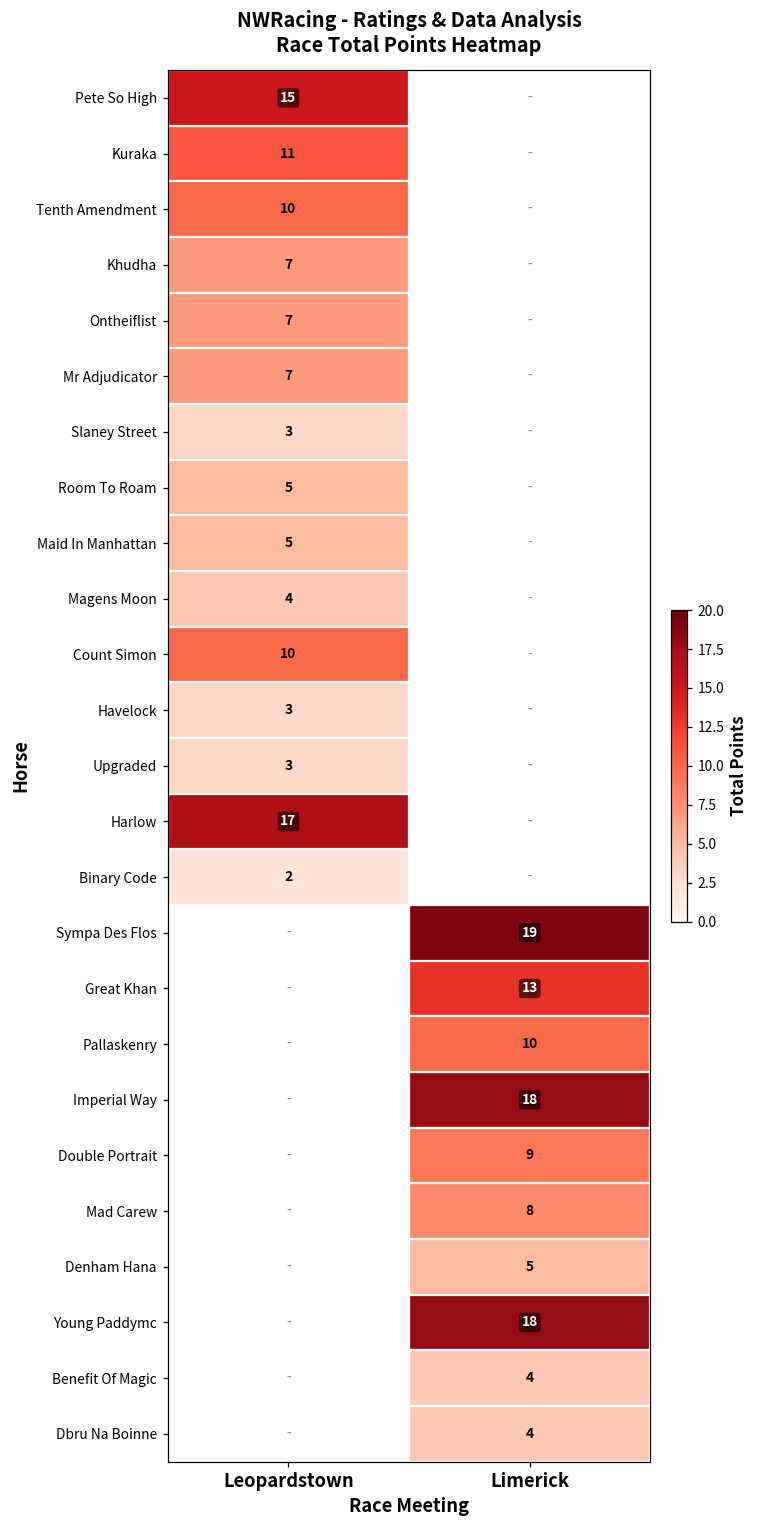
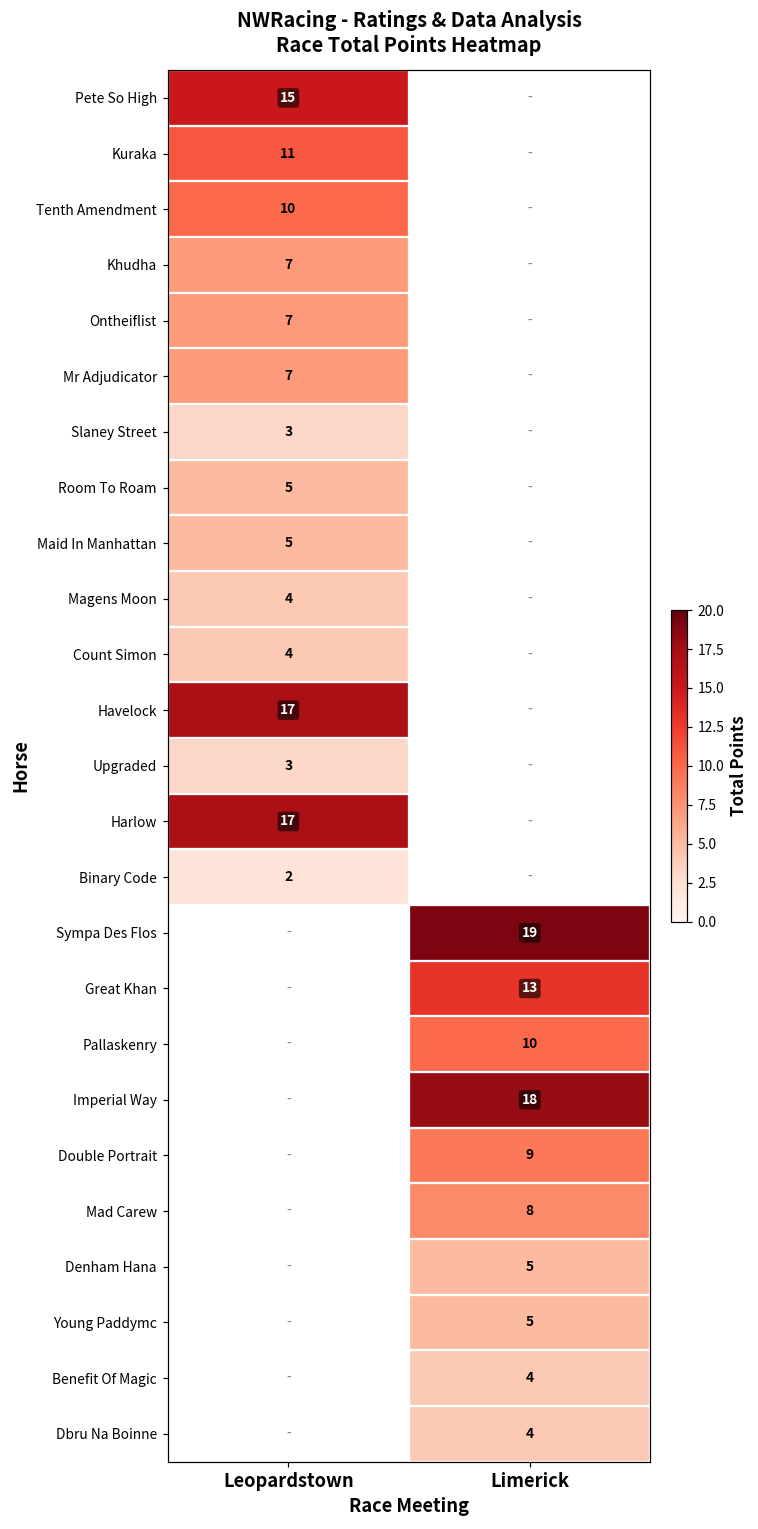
  {
    "Count Simon": {
-     "Leopardstown": 10
+     "Leopardstown": 4
    },
    "Havelock": {
-     "Leopardstown": 3
+     "Leopardstown": 17
    },
    "Young Paddymc": {
-     "Limerick": 18
+     "Limerick": 5
    }
  }
